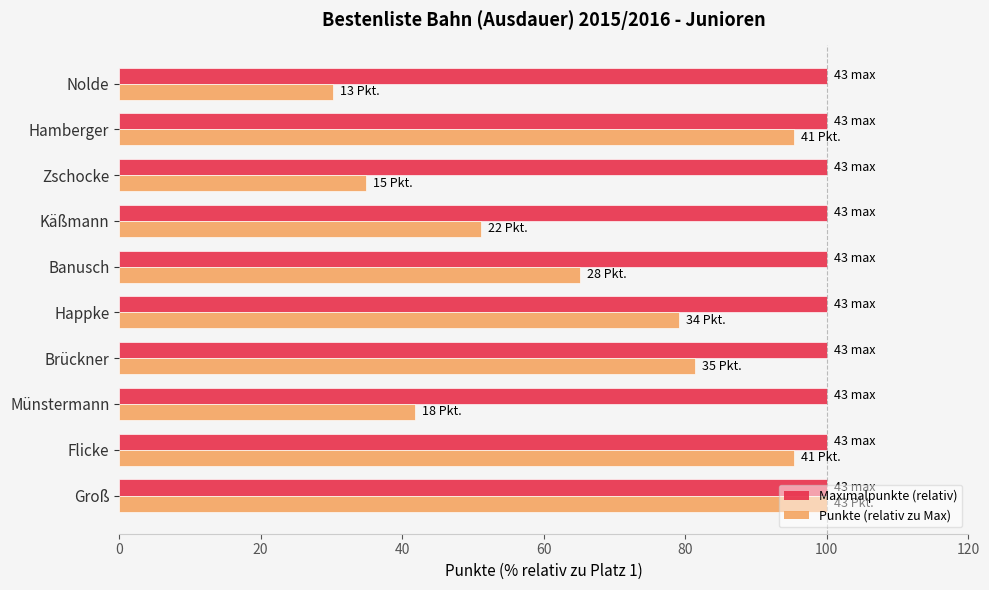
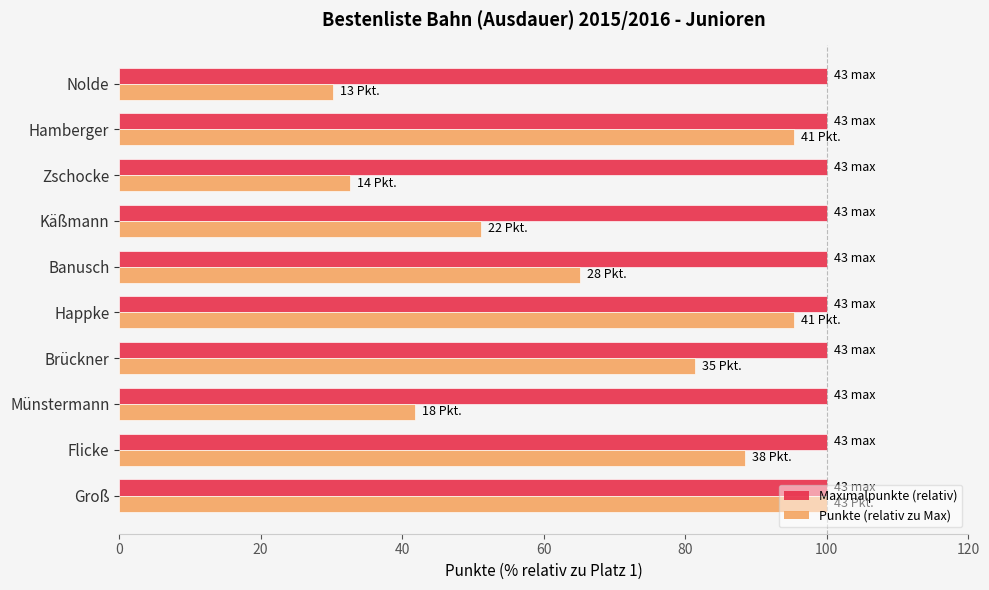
  {
    "Punkte (relativ zu Max)": {
-     "Zschocke": 15,
-     "Happke": 34,
-     "Flicke": 41
+     "Zschocke": 14,
+     "Happke": 41,
+     "Flicke": 38
    }
  }
